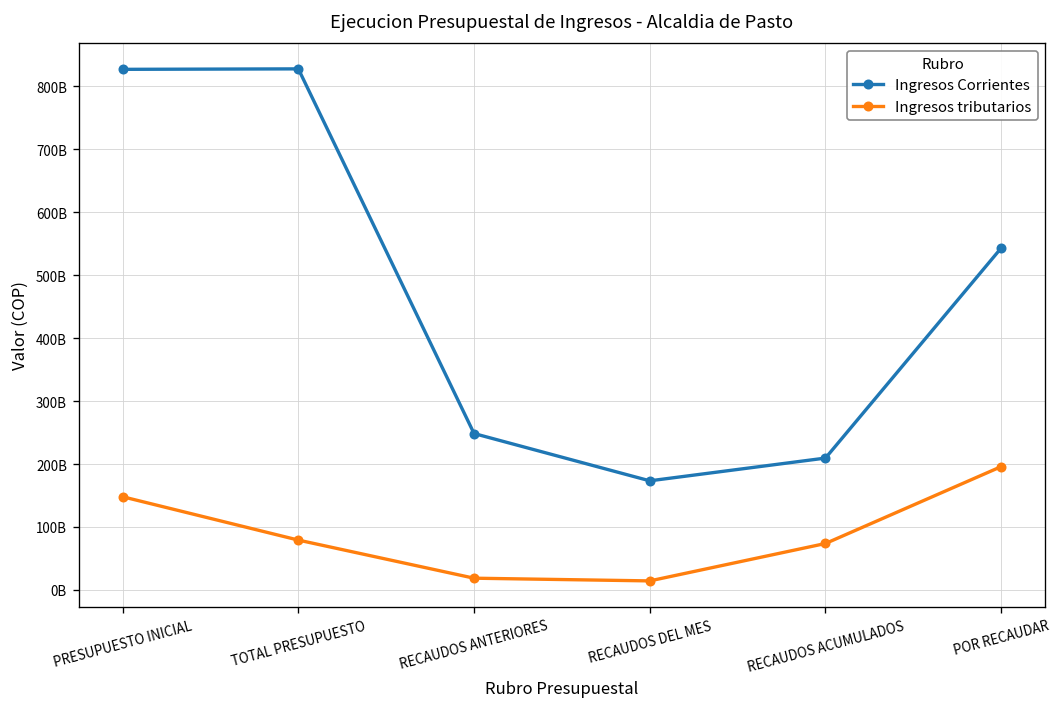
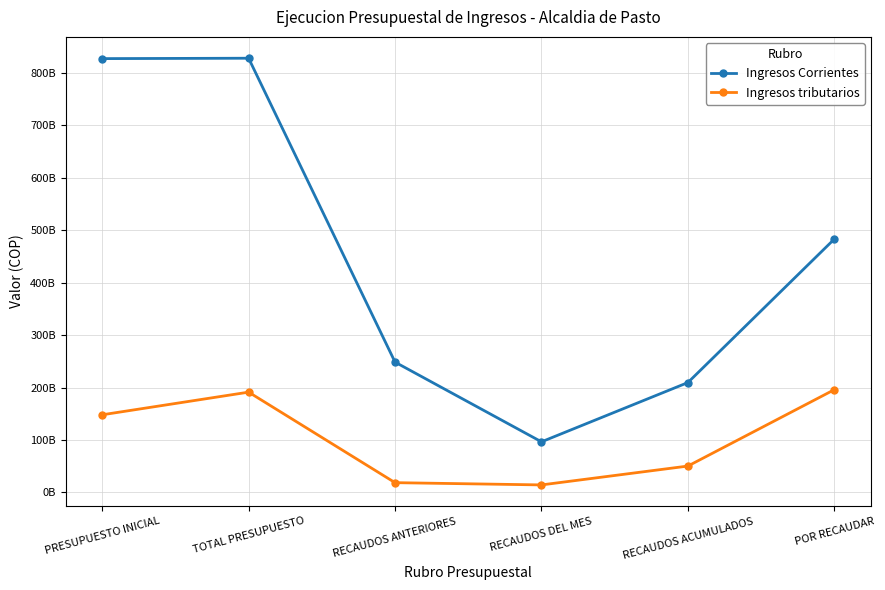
  {
    "Ingresos Corrientes": {
      "PRESUPUESTO INICIAL": 830000000000,
      "TOTAL PRESUPUESTO": 830000000000,
      "RECAUDOS ANTERIORES": 250000000000,
-     "RECAUDOS DEL MES": 170000000000,
+     "RECAUDOS DEL MES": 100000000000,
      "RECAUDOS ACUMULADOS": 210000000000,
-     "POR RECAUDAR": 540000000000
+     "POR RECAUDAR": 480000000000
    },
    "Ingresos tributarios": {
      "PRESUPUESTO INICIAL": 150000000000,
-     "TOTAL PRESUPUESTO": 80000000000,
+     "TOTAL PRESUPUESTO": 190000000000,
      "RECAUDOS ANTERIORES": 20000000000,
      "RECAUDOS DEL MES": 10000000000,
-     "RECAUDOS ACUMULADOS": 70000000000,
+     "RECAUDOS ACUMULADOS": 50000000000,
      "POR RECAUDAR": 200000000000
    }
  }
